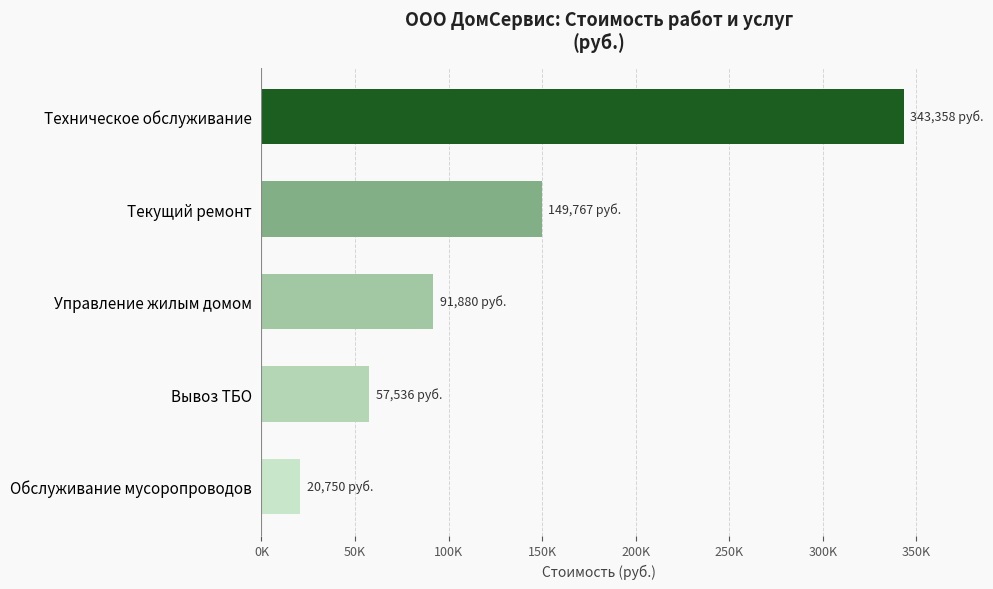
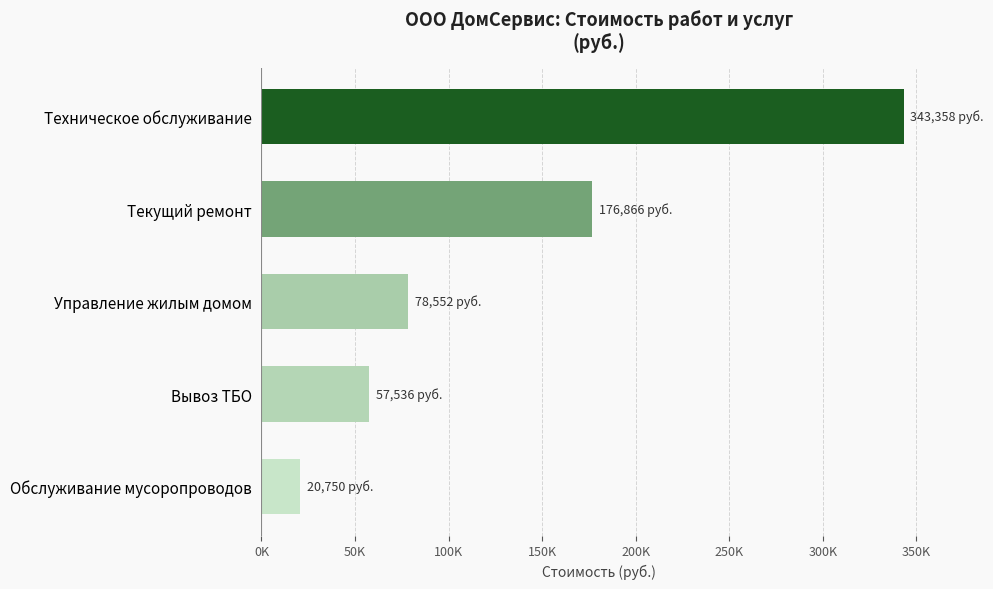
  {
    "Техническое обслуживание": "343,358",
-   "Текущий ремонт": "149,767",
-   "Управление жилым домом": "91,880",
+   "Текущий ремонт": "176,866",
+   "Управление жилым домом": "78,552",
    "Вывоз ТБО": "57,536",
    "Обслуживание мусоропроводов": "20,750"
  }
